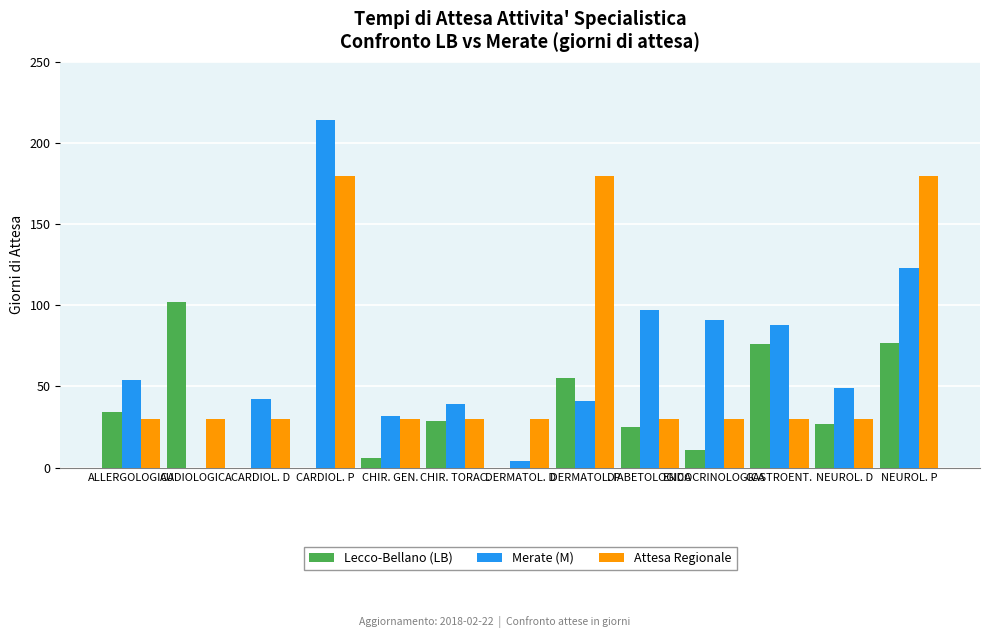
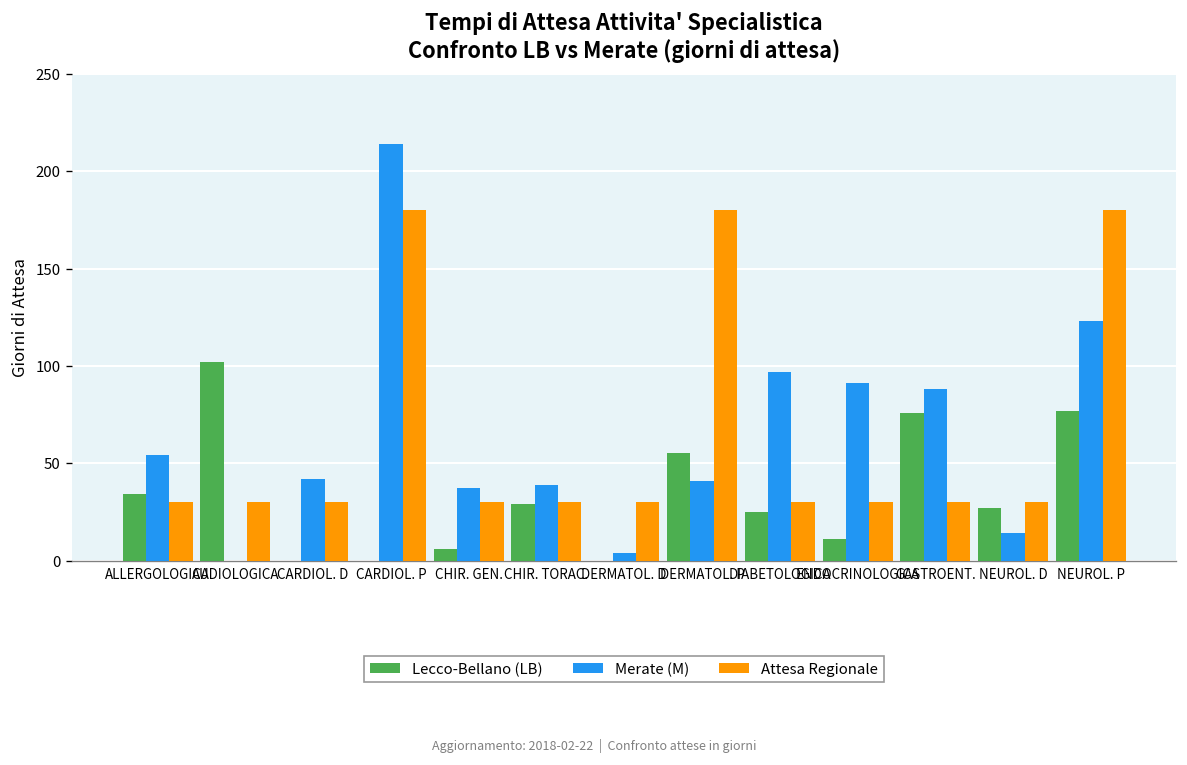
  {
    "Merate (M)": {
      "CARDIOL. D": 42,
      "CARDIOL. P": 214,
-     "CHIR. GEN.": 32,
+     "CHIR. GEN.": 37,
      "CHIR. TORAC.": 39,
      "DERMATOL. D": 4,
-     "NEUROL. D": 49,
+     "NEUROL. D": 14,
      "NEUROL. P": 123
    }
  }
